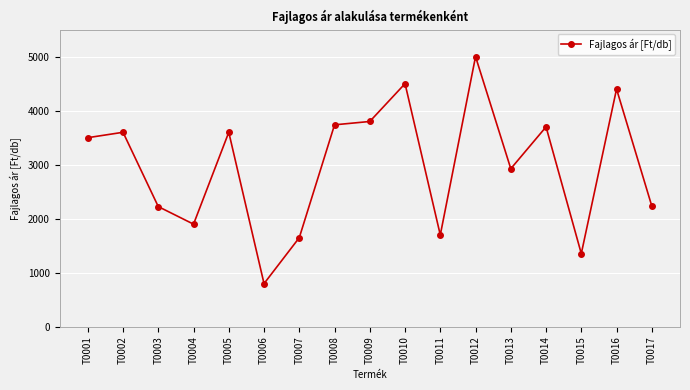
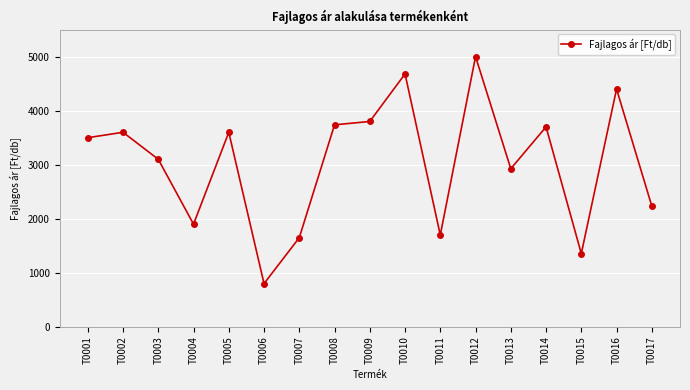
  {
    "T0001": 3500,
    "T0002": 3600,
-   "T0003": 2200,
+   "T0003": 3100,
    "T0004": 1900,
    "T0005": 3600,
    "T0006": 800,
    "T0007": 1700,
    "T0008": 3700,
    "T0009": 3800,
-   "T0010": 4500,
+   "T0010": 4700,
    "T0011": 1700,
    "T0012": 5000,
    "T0013": 2900,
    "T0014": 3700,
    "T0015": 1400,
    "T0016": 4400,
    "T0017": 2200
  }
